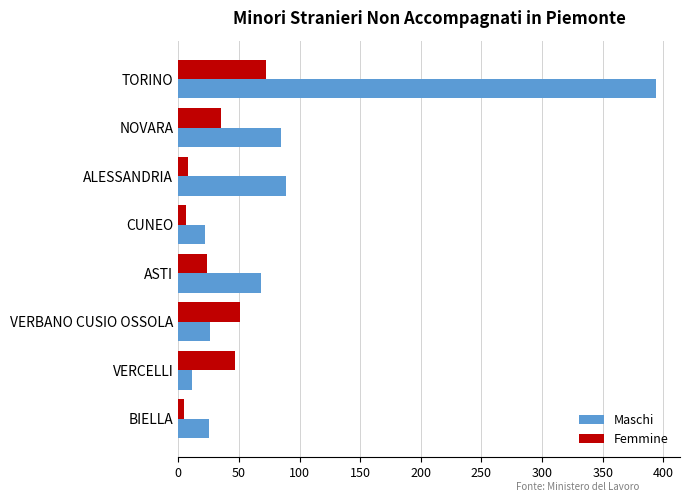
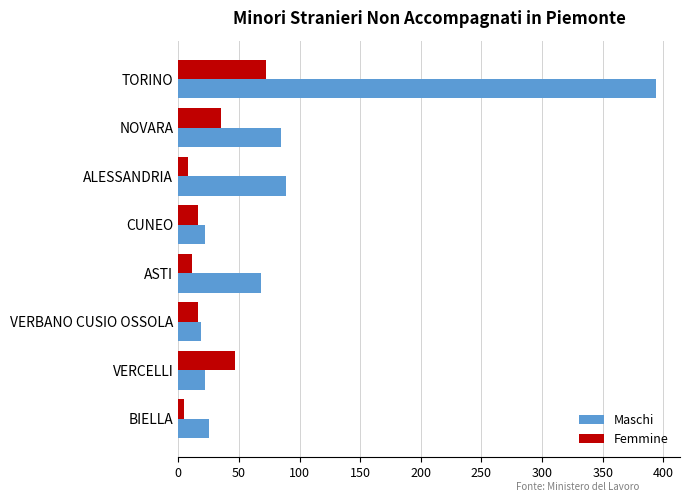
  {
    "Maschi": {
      "TORINO": 394,
      "NOVARA": 85,
      "ALESSANDRIA": 89,
      "CUNEO": 22,
      "ASTI": 68,
-     "VERBANO CUSIO OSSOLA": 26,
-     "VERCELLI": 11,
+     "VERBANO CUSIO OSSOLA": 19,
+     "VERCELLI": 22,
      "BIELLA": 25
    },
    "Femmine": {
      "TORINO": 72,
      "NOVARA": 35,
      "ALESSANDRIA": 8,
-     "CUNEO": 6,
-     "ASTI": 24,
-     "VERBANO CUSIO OSSOLA": 51,
+     "CUNEO": 16,
+     "ASTI": 11,
+     "VERBANO CUSIO OSSOLA": 16,
      "VERCELLI": 47,
      "BIELLA": 5
    }
  }
